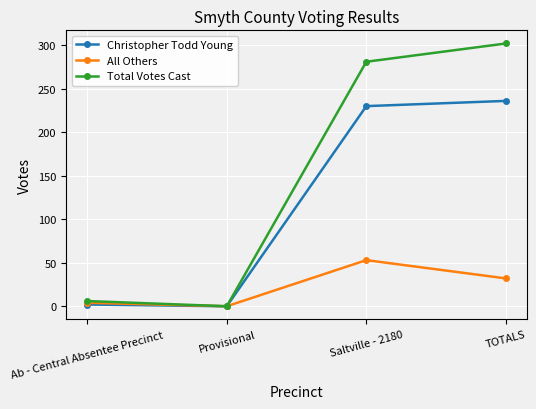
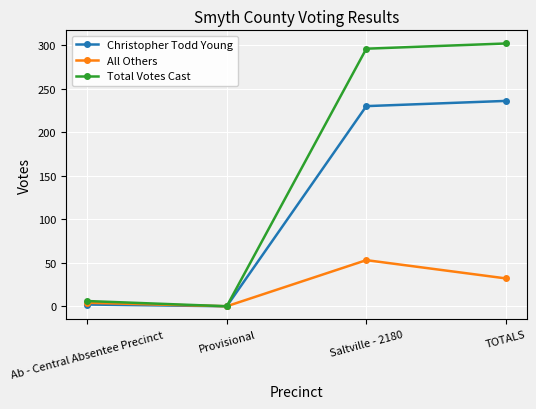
  {
    "Christopher Todd Young": {
      "Saltville - 2180": 230,
      "TOTALS": 240
    },
    "All Others": {
      "Saltville - 2180": 50,
      "TOTALS": 30
    },
    "Total Votes Cast": {
-     "Saltville - 2180": 280,
+     "Saltville - 2180": 300,
      "TOTALS": 300
    }
  }
